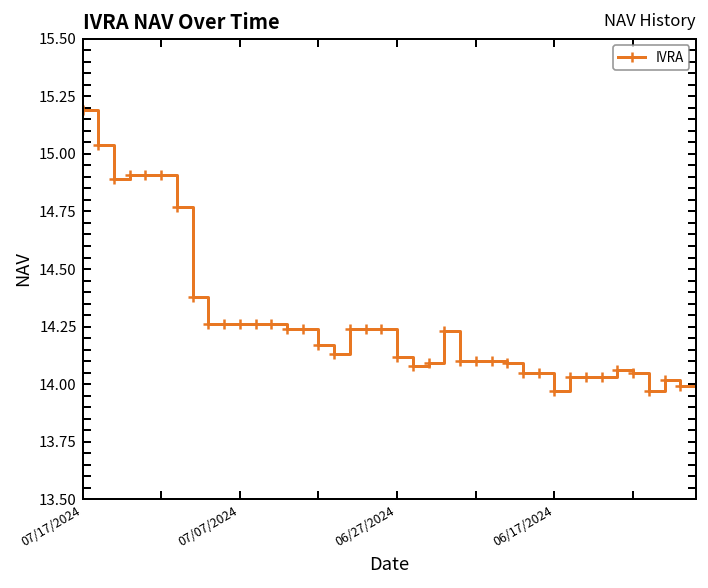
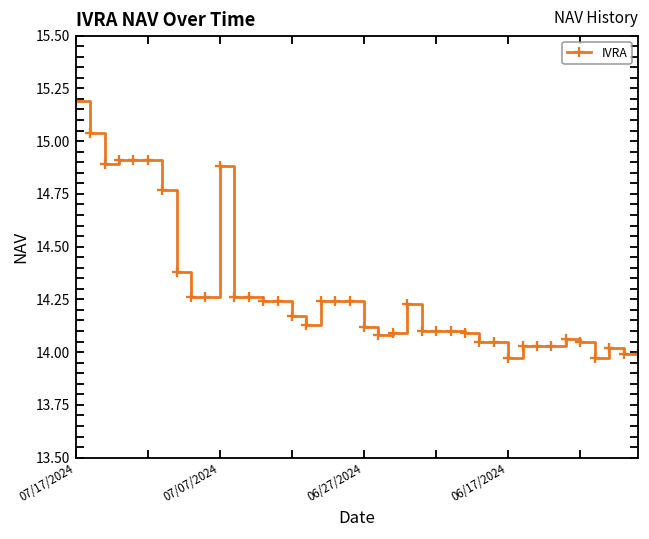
  {
    "07/17/2024": 15.19,
-   "07/07/2024": 14.26,
+   "07/07/2024": 14.88,
    "06/27/2024": 14.12,
    "06/17/2024": 13.97
  }
